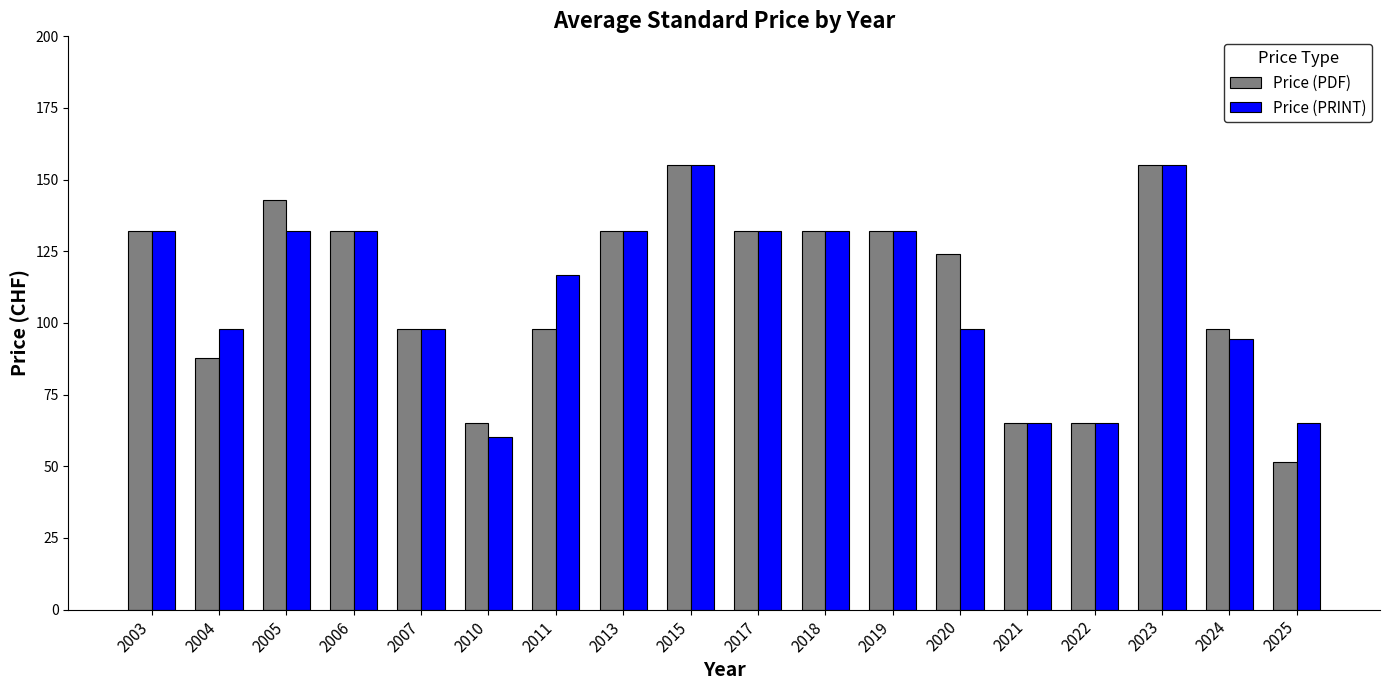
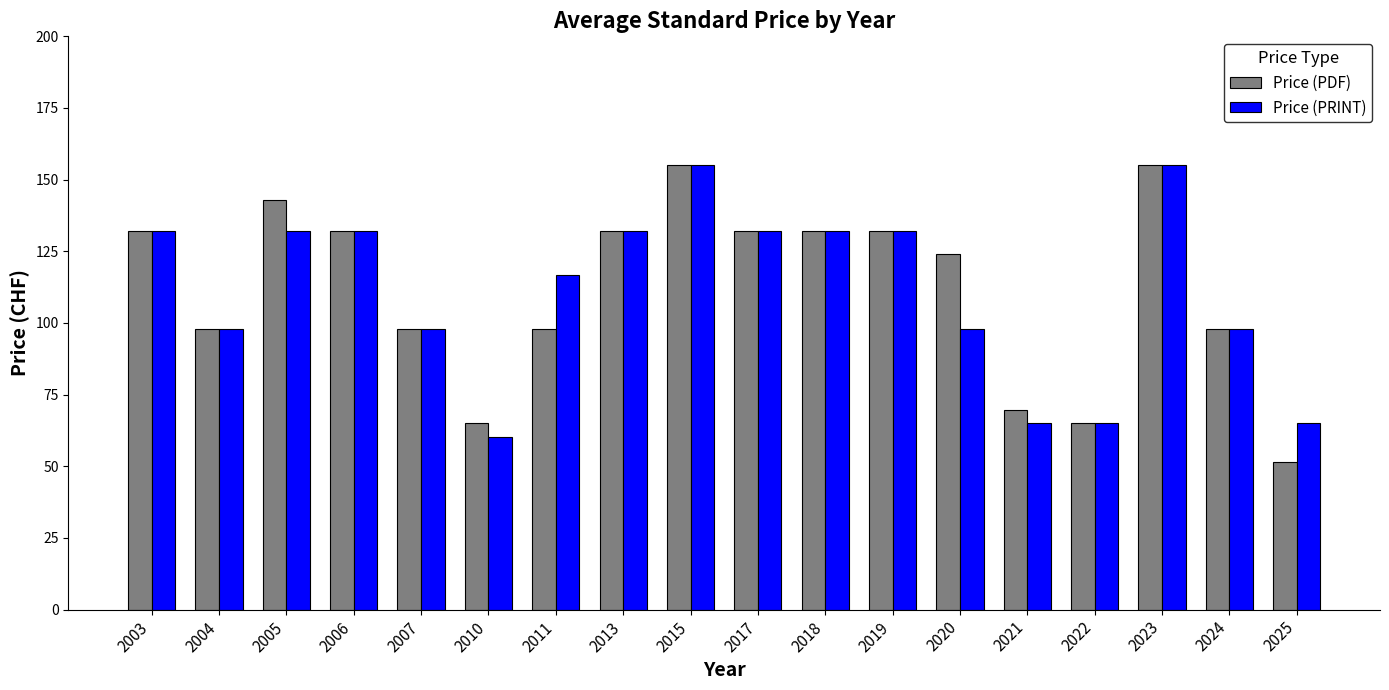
  {
    "Price (PDF)": {
      "2003": 132,
-     "2004": 88,
+     "2004": 98,
      "2005": 143,
      "2006": 132,
      "2007": 98,
      "2010": 65,
      "2011": 98,
      "2013": 132,
      "2015": 155,
      "2017": 132,
      "2018": 132,
      "2019": 132,
      "2020": 124,
-     "2021": 65,
+     "2021": 70,
      "2022": 65,
      "2023": 155,
      "2024": 98,
      "2025": 52
    },
    "Price (PRINT)": {
      "2003": 132,
      "2004": 98,
      "2005": 132,
      "2006": 132,
      "2007": 98,
      "2010": 60,
      "2011": 117,
      "2013": 132,
      "2015": 155,
      "2017": 132,
      "2018": 132,
      "2019": 132,
      "2020": 98,
      "2021": 65,
      "2022": 65,
      "2023": 155,
-     "2024": 95,
+     "2024": 98,
      "2025": 65
    }
  }
